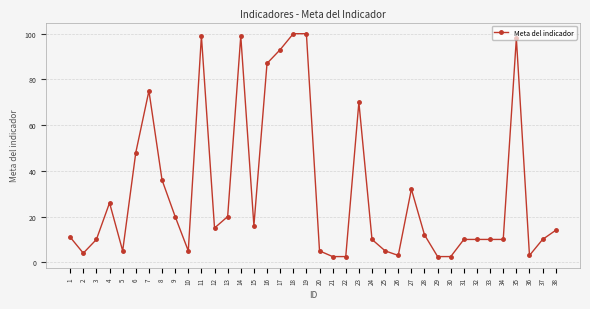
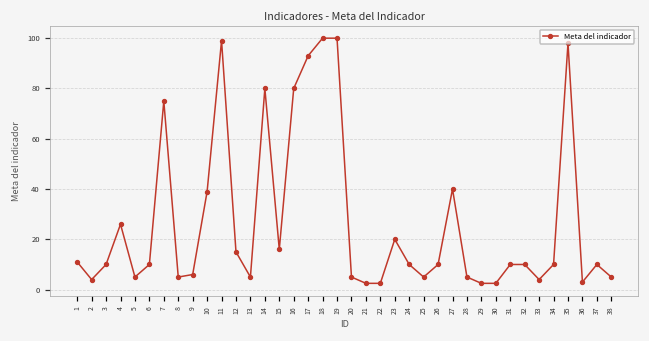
  {
    "1": 11,
    "2": 4,
    "3": 10,
    "4": 26,
    "5": 5,
-   "6": 48,
+   "6": 10,
    "7": 75,
-   "8": 36,
-   "9": 20,
-   "10": 5,
+   "8": 5,
+   "9": 6,
+   "10": 39,
    "11": 99,
    "12": 15,
-   "13": 20,
-   "14": 99,
+   "13": 5,
+   "14": 80,
    "15": 16,
-   "16": 87,
+   "16": 80,
    "17": 93,
    "18": 100,
    "19": 100,
    "20": 5,
    "21": 3,
    "22": 3,
-   "23": 70,
+   "23": 20,
    "24": 10,
    "25": 5,
-   "26": 3,
-   "27": 32,
-   "28": 12,
+   "26": 10,
+   "27": 40,
+   "28": 5,
    "29": 3,
    "30": 3,
    "31": 10,
    "32": 10,
-   "33": 10,
+   "33": 4,
    "34": 10,
    "36": 3,
    "37": 10,
-   "38": 14
+   "38": 5
  }
